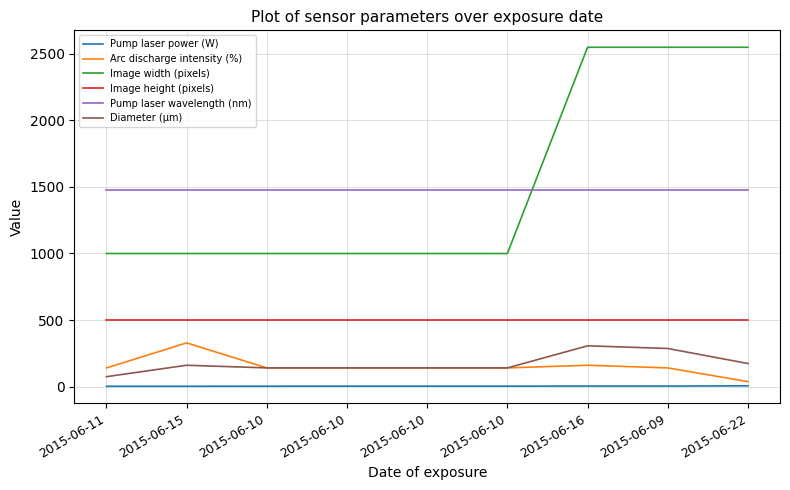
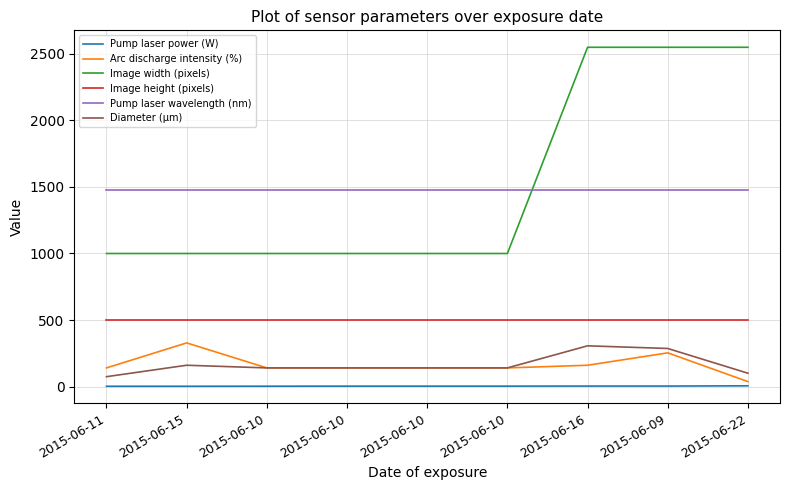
  {
    "Pump laser power (W)": {
      "2015-06-11": 0,
      "2015-06-15": 0,
      "2015-06-16": 0,
      "2015-06-09": 0,
      "2015-06-22": 10
    },
    "Arc discharge intensity (%)": {
      "2015-06-11": 140,
      "2015-06-15": 330,
      "2015-06-16": 160,
-     "2015-06-09": 140,
+     "2015-06-09": 250,
      "2015-06-22": 40
    },
    "Image width (pixels)": {
      "2015-06-11": 1000,
      "2015-06-15": 1000,
      "2015-06-16": 2550,
      "2015-06-09": 2550,
      "2015-06-22": 2550
    },
    "Image height (pixels)": {
      "2015-06-11": 500,
      "2015-06-15": 500,
      "2015-06-16": 500,
      "2015-06-09": 500,
      "2015-06-22": 500
    },
    "Pump laser wavelength (nm)": {
      "2015-06-11": 1480,
      "2015-06-15": 1480,
      "2015-06-16": 1480,
      "2015-06-09": 1480,
      "2015-06-22": 1480
    },
    "Diameter (μm)": {
      "2015-06-11": 70,
      "2015-06-15": 160,
      "2015-06-16": 310,
      "2015-06-09": 290,
-     "2015-06-22": 170
+     "2015-06-22": 100
    }
  }
